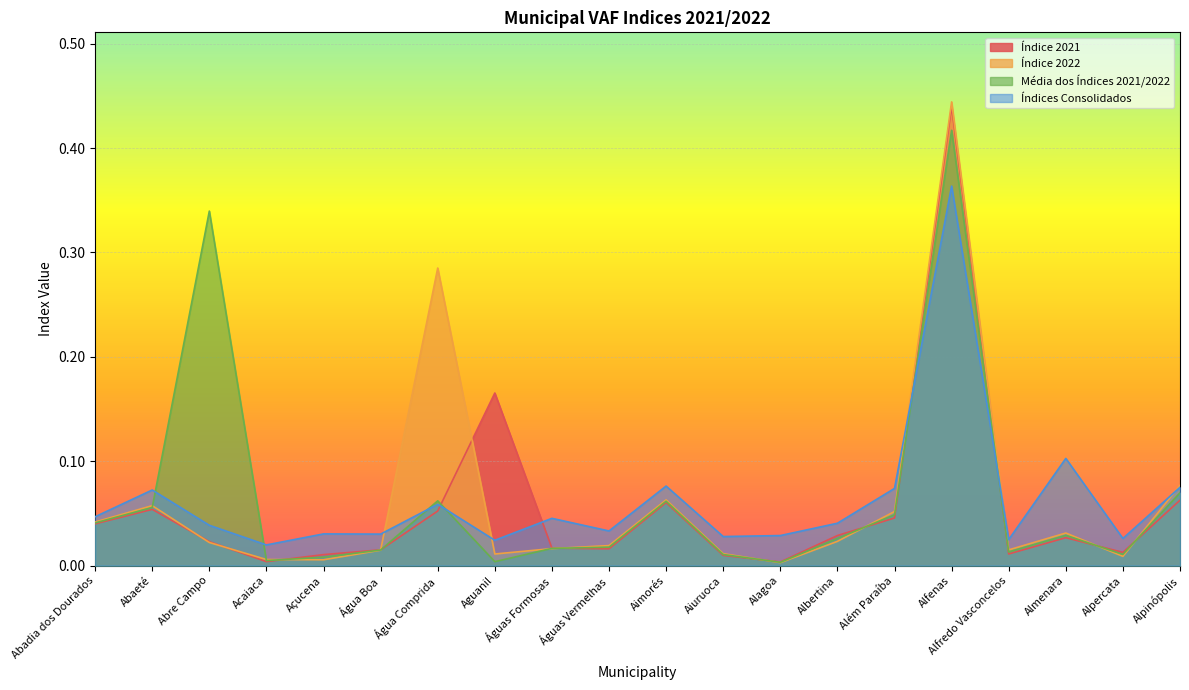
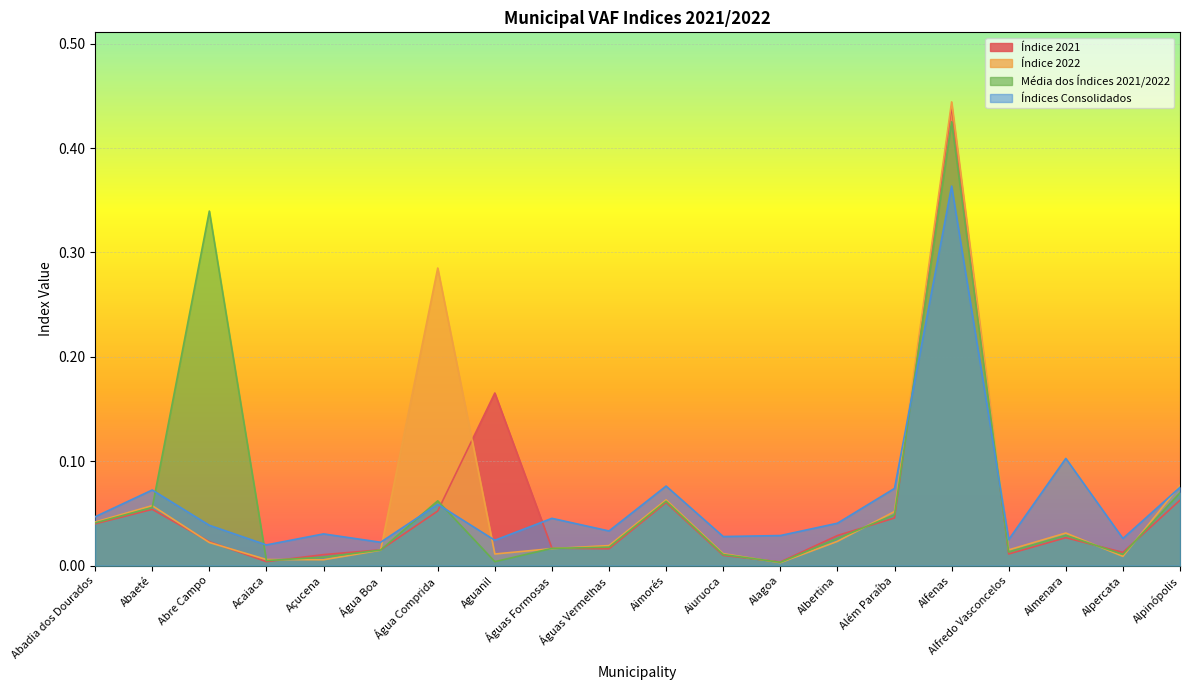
  {
    "Índice 2021": {
      "Açucena": 0.011,
      "Água Comprida": 0.052,
      "Aguanil": 0.165,
      "Albertina": 0.029,
      "Além Paraíba": 0.046,
      "Alfenas": 0.440,
      "Alpinópolis": 0.063
    },
    "Índice 2022": {
      "Açucena": 0.006,
      "Água Comprida": 0.285,
      "Aguanil": 0.011,
      "Albertina": 0.023,
      "Além Paraíba": 0.052,
      "Alfenas": 0.444
    },
    "Média dos Índices 2021/2022": {
      "Abre Campo": 0.340,
      "Açucena": 0.008,
      "Água Comprida": 0.062,
      "Aguanil": 0.004,
      "Albertina": 0.026,
      "Além Paraíba": 0.049,
-     "Alfenas": 0.417,
+     "Alfenas": 0.425,
      "Alpinópolis": 0.070
    },
    "Índices Consolidados": {
      "Abadia dos Dourados": 0.047,
      "Abaeté": 0.072,
      "Abre Campo": 0.039,
      "Acaiaca": 0.020,
      "Açucena": 0.030,
-     "Água Boa": 0.030,
+     "Água Boa": 0.022,
      "Água Comprida": 0.059,
      "Aguanil": 0.024,
      "Águas Formosas": 0.045,
      "Águas Vermelhas": 0.033,
      "Aimorés": 0.076,
      "Aiuruoca": 0.028,
      "Alagoa": 0.029,
      "Albertina": 0.041,
      "Além Paraíba": 0.074,
      "Alfenas": 0.364,
      "Alfredo Vasconcelos": 0.025,
      "Almenara": 0.103,
      "Alpercata": 0.026
    }
  }
